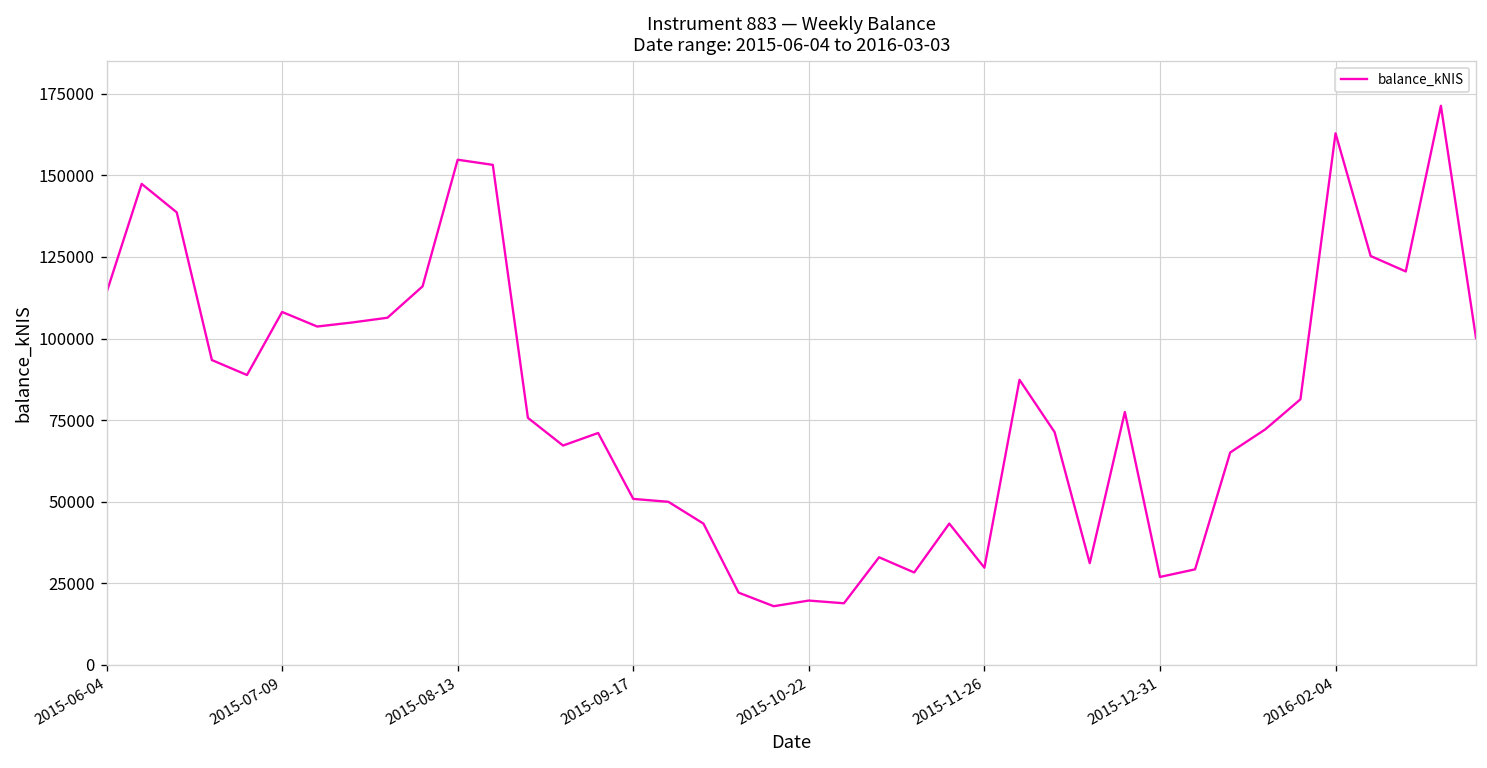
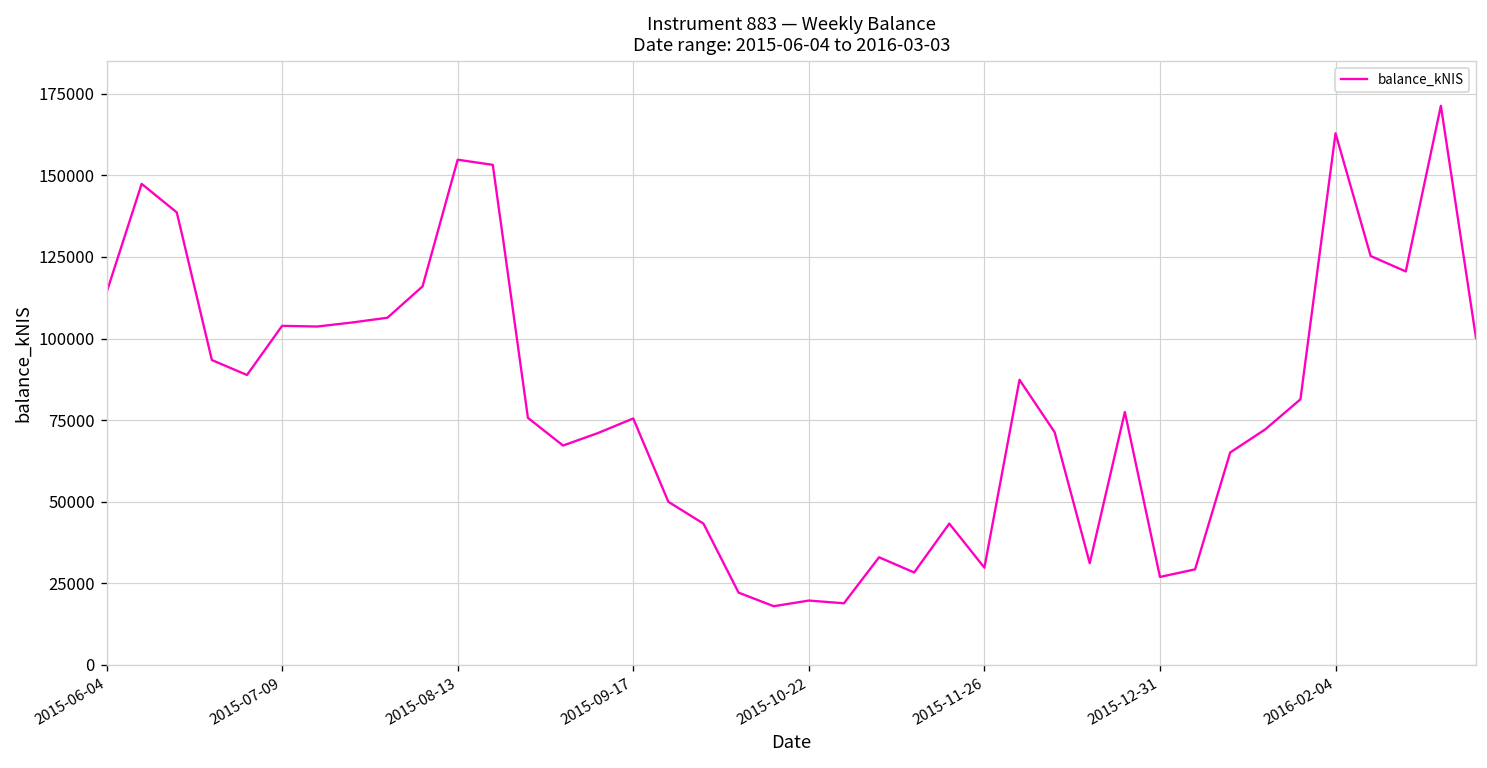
  {
    "2015-06-04": 114000,
-   "2015-07-09": 108000,
+   "2015-07-09": 104000,
    "2015-08-13": 155000,
-   "2015-09-17": 51000,
+   "2015-09-17": 76000,
    "2015-10-22": 20000,
    "2015-11-26": 30000,
    "2015-12-31": 27000,
    "2016-02-04": 163000
  }
